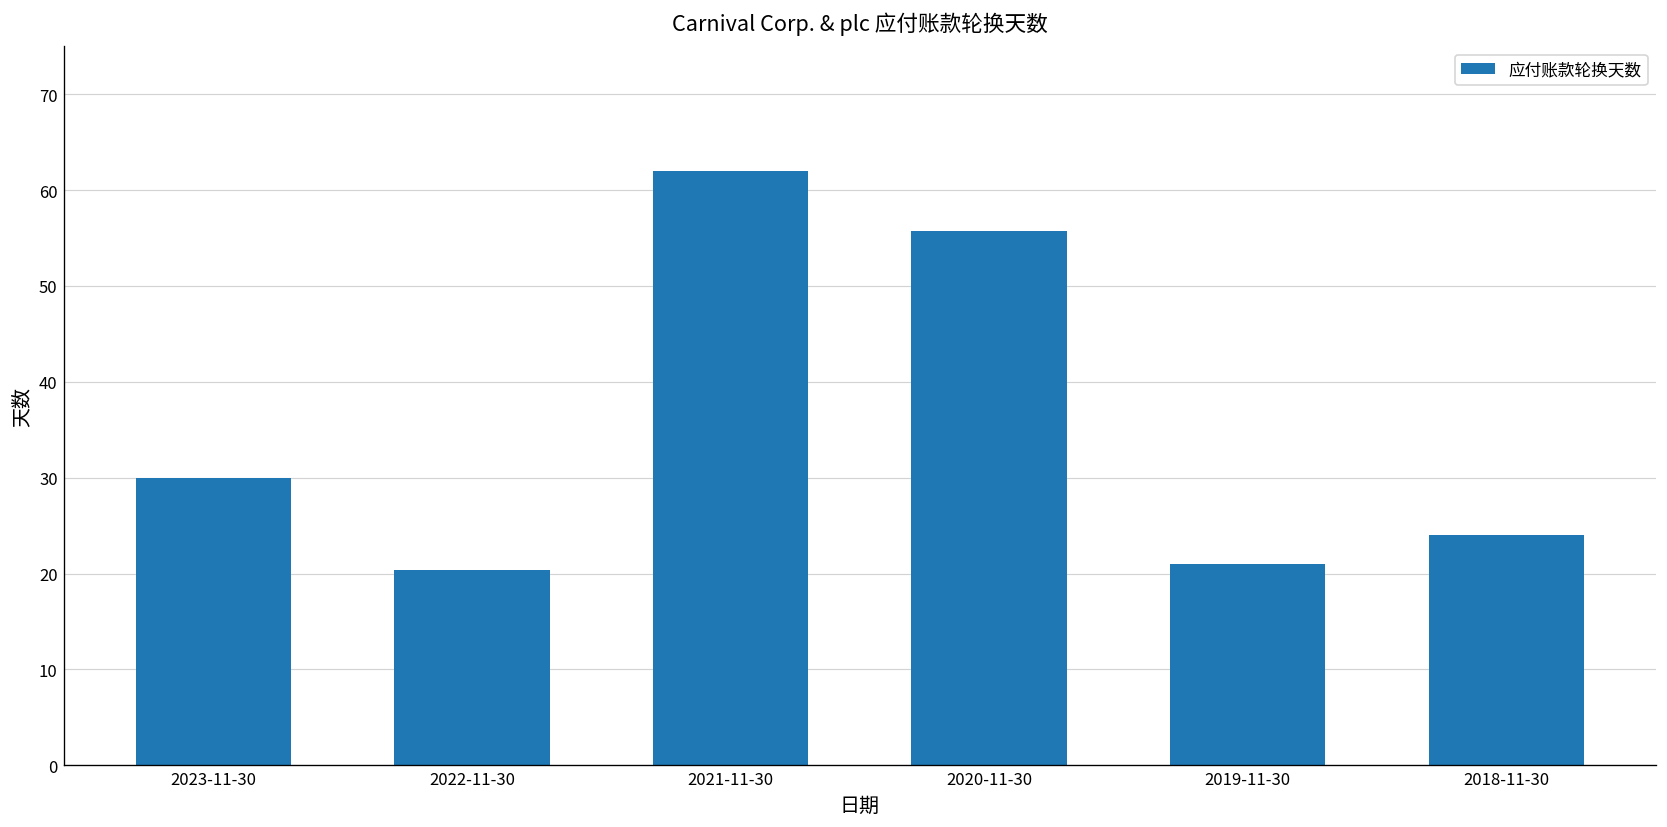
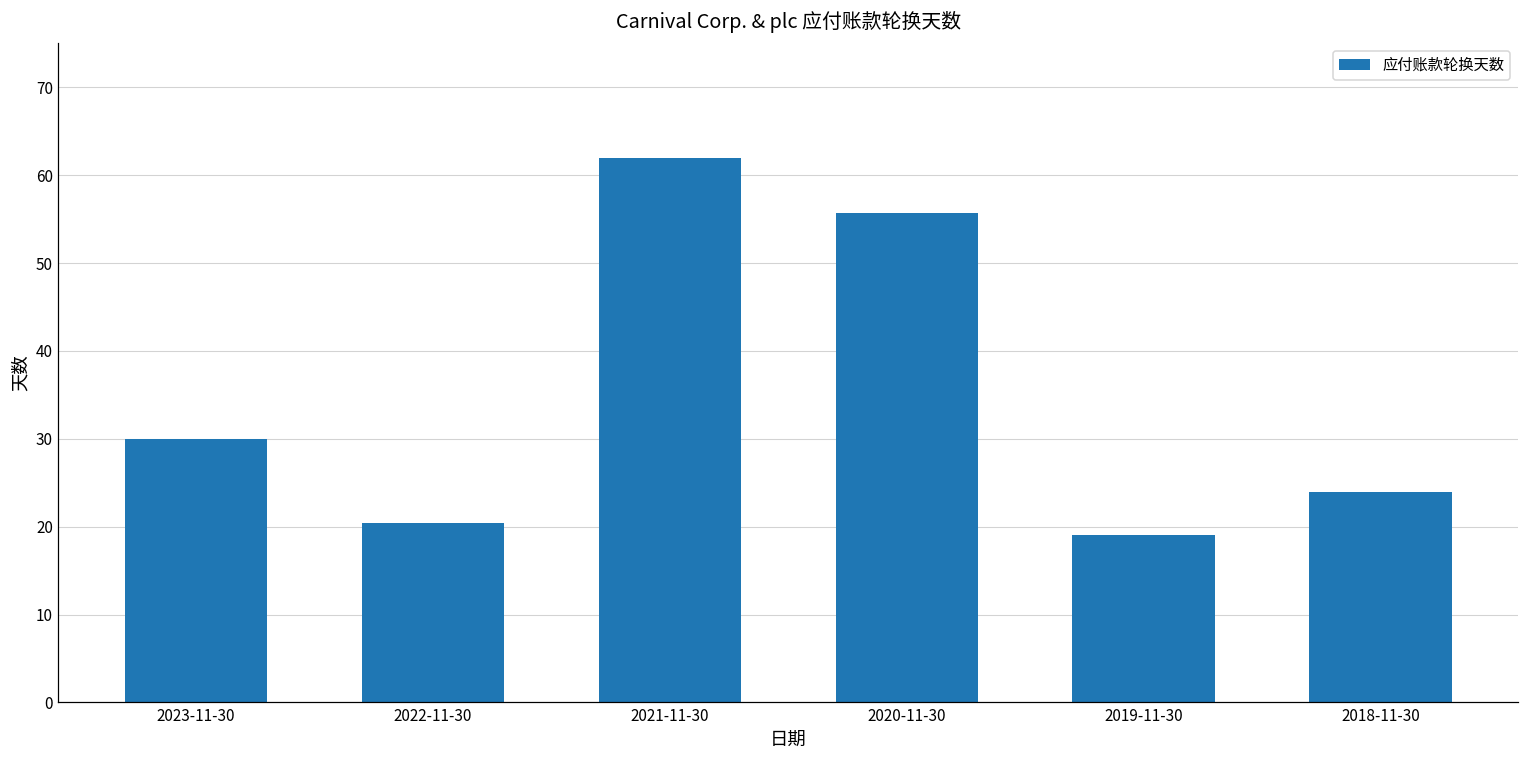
  {
    "2023-11-30": 30,
    "2022-11-30": 20,
    "2021-11-30": 62,
    "2020-11-30": 56,
-   "2019-11-30": 21,
+   "2019-11-30": 19,
    "2018-11-30": 24
  }
